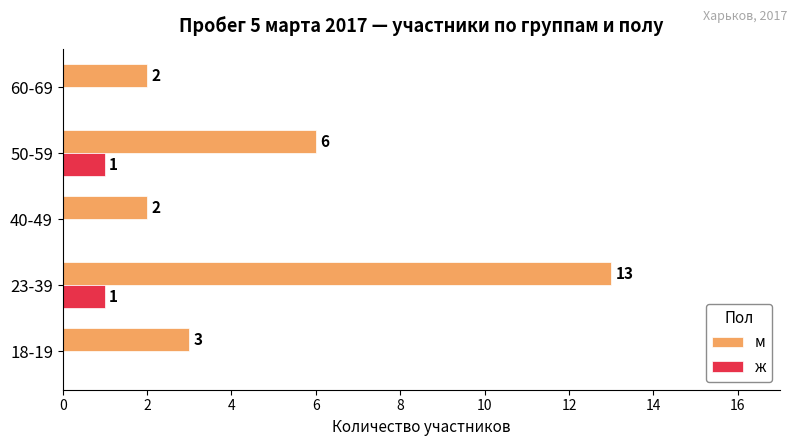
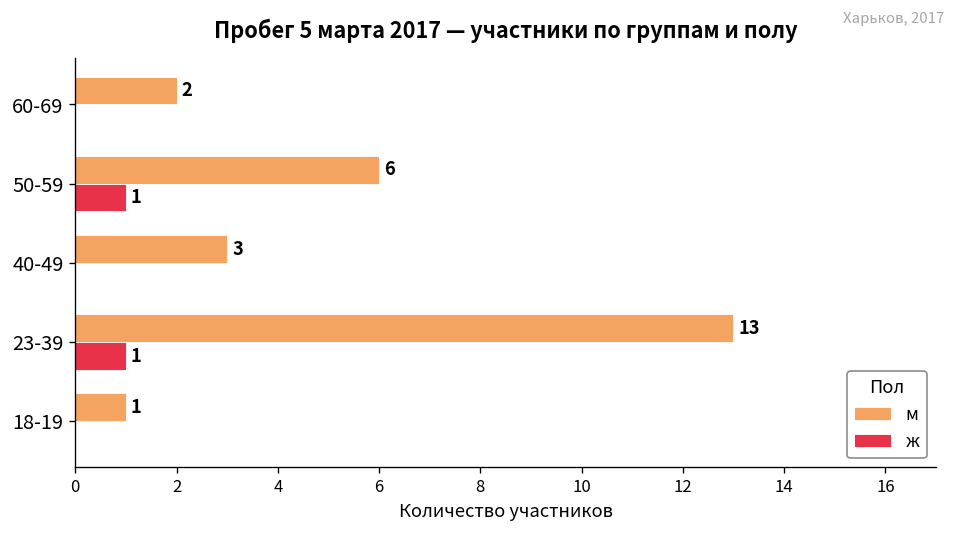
  {
    "м": {
      "60-69": 2,
      "50-59": 6,
-     "40-49": 2,
+     "40-49": 3,
      "23-39": 13,
-     "18-19": 3
+     "18-19": 1
    },
    "ж": {
      "50-59": 1,
      "23-39": 1
    }
  }
